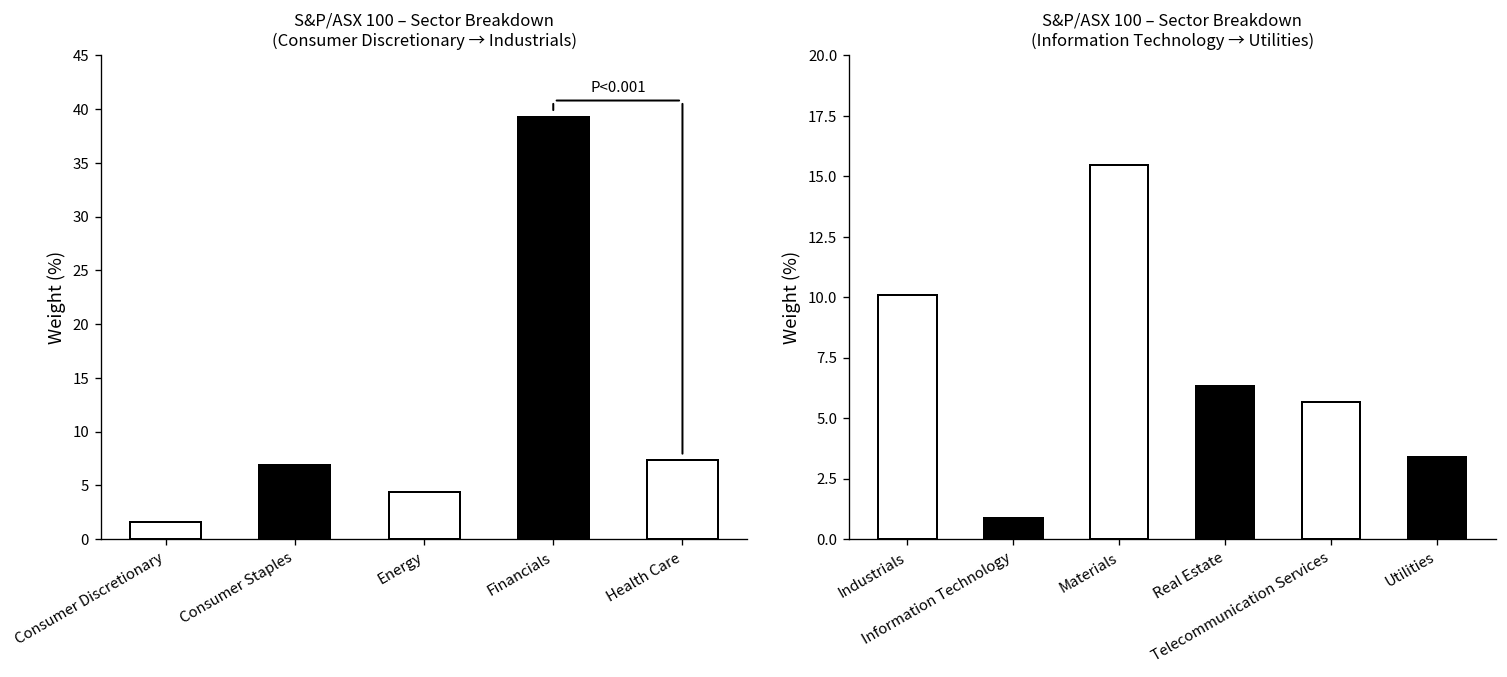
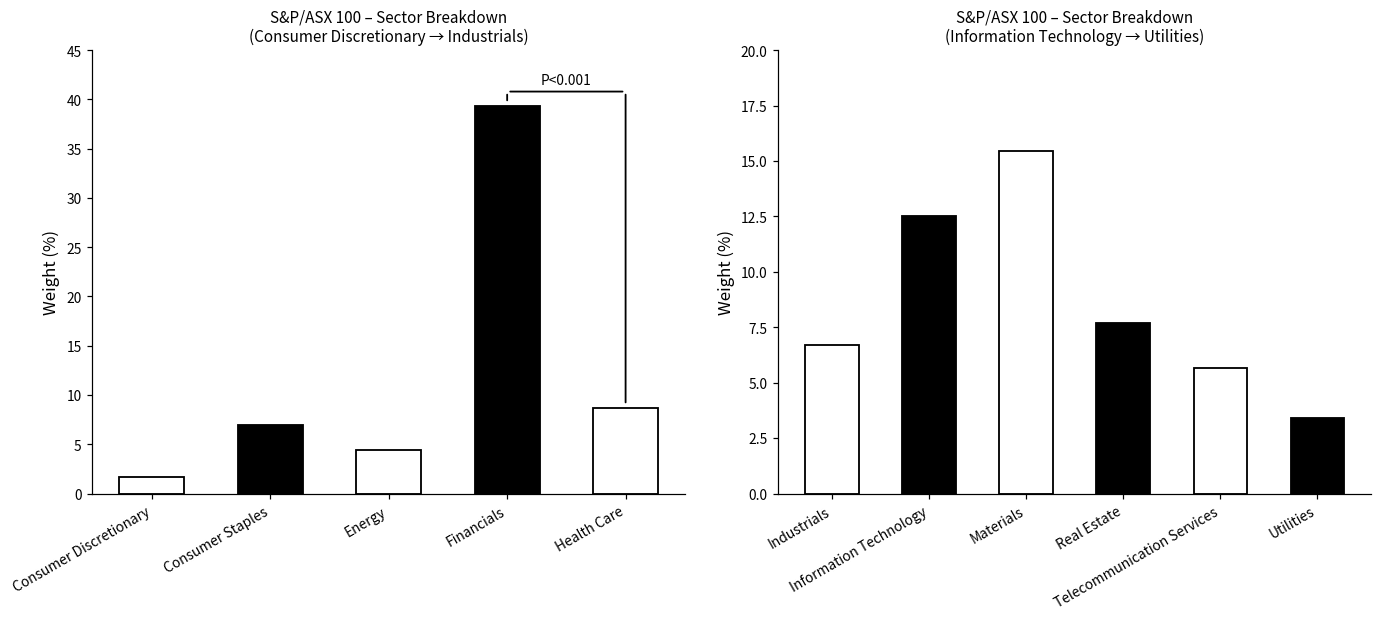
  {
    "S&P/ASX 100 – Sector Breakdown (Consumer Discretionary → Industrials)": {
      "Consumer Discretionary": 2,
      "Consumer Staples": 7,
      "Energy": 4,
      "Financials": 39,
-     "Health Care": 7
+     "Health Care": 9
    },
    "S&P/ASX 100 – Sector Breakdown (Information Technology → Utilities)": {
-     "Industrials": 10.1,
-     "Information Technology": 0.9,
+     "Industrials": 6.7,
+     "Information Technology": 12.5,
      "Materials": 15.5,
-     "Real Estate": 6.3,
+     "Real Estate": 7.7,
      "Telecommunication Services": 5.7,
      "Utilities": 3.4
    }
  }
